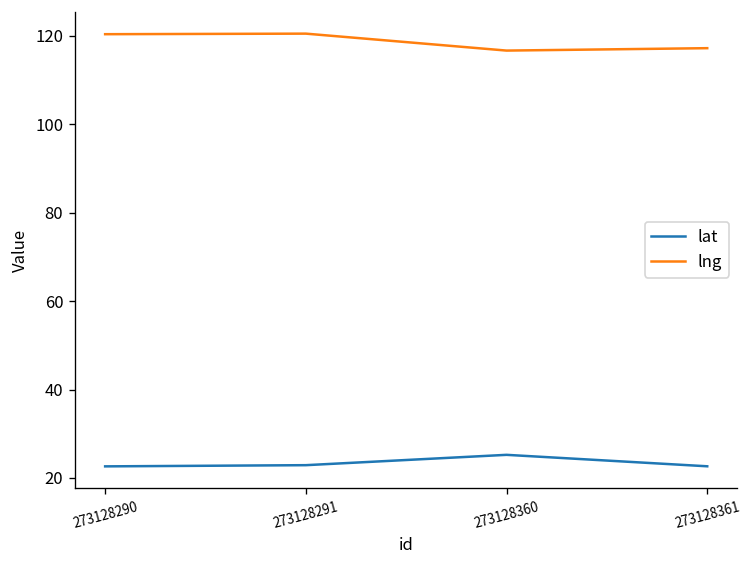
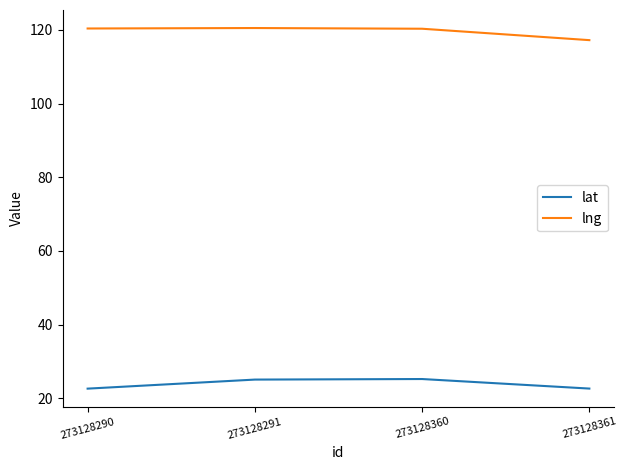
  {
    "lat": {
      "273128290": 23,
-     "273128291": 23,
+     "273128291": 25,
      "273128360": 25,
      "273128361": 23
    },
    "lng": {
      "273128290": 120,
      "273128291": 120,
-     "273128360": 117,
+     "273128360": 120,
      "273128361": 117
    }
  }
